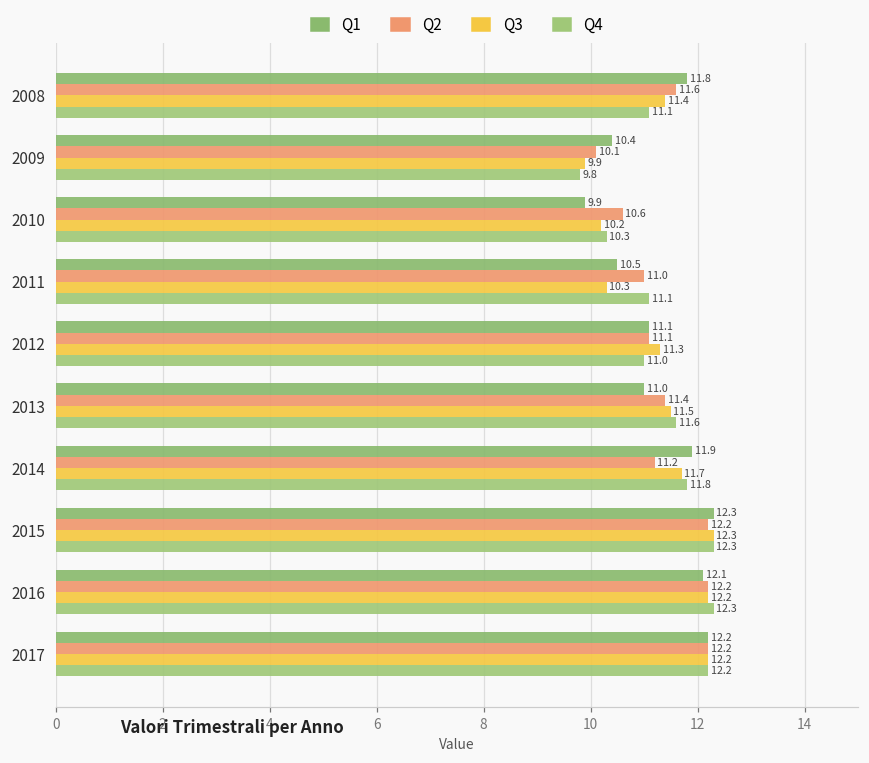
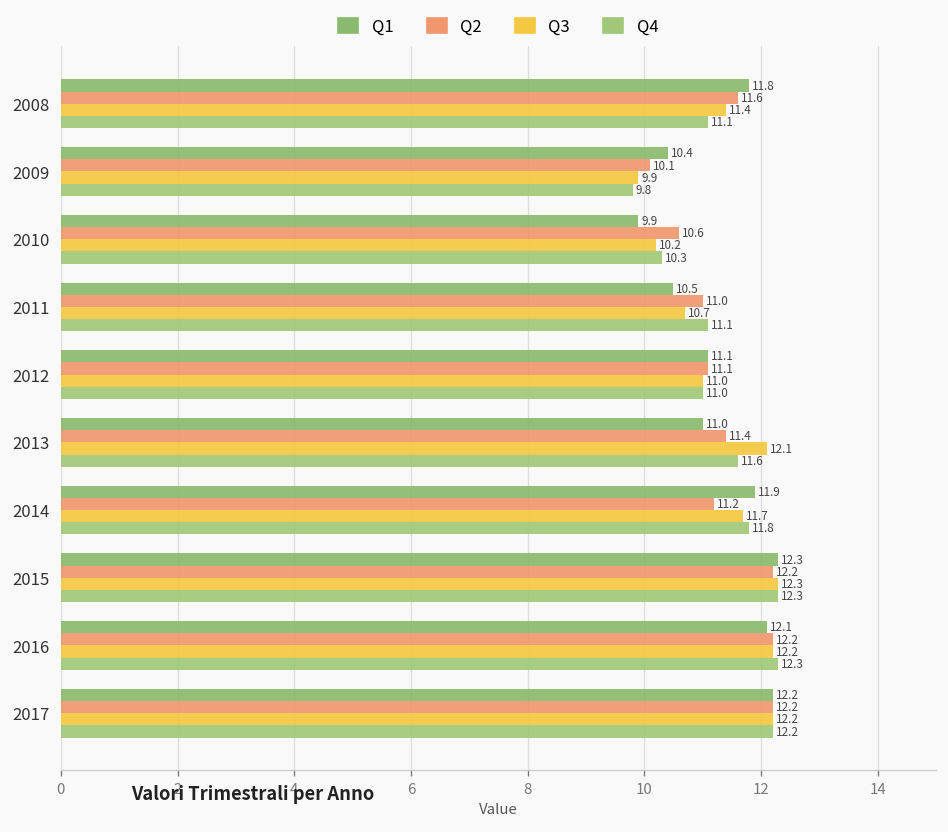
  {
    "Q2": {
      "2008": 11.6,
      "2009": 10.1,
      "2010": 10.6,
      "2011": 11.0,
      "2012": 11.1,
      "2013": 11.4,
      "2014": 11.2,
      "2015": 12.2,
      "2016": 12.2,
      "2017": 12.2
    },
    "Q3": {
      "2008": 11.4,
      "2009": 9.9,
      "2010": 10.2,
-     "2011": 10.3,
-     "2012": 11.3,
-     "2013": 11.5,
+     "2011": 10.7,
+     "2012": 11.0,
+     "2013": 12.1,
      "2014": 11.7,
      "2015": 12.3,
      "2016": 12.2,
      "2017": 12.2
    }
  }
